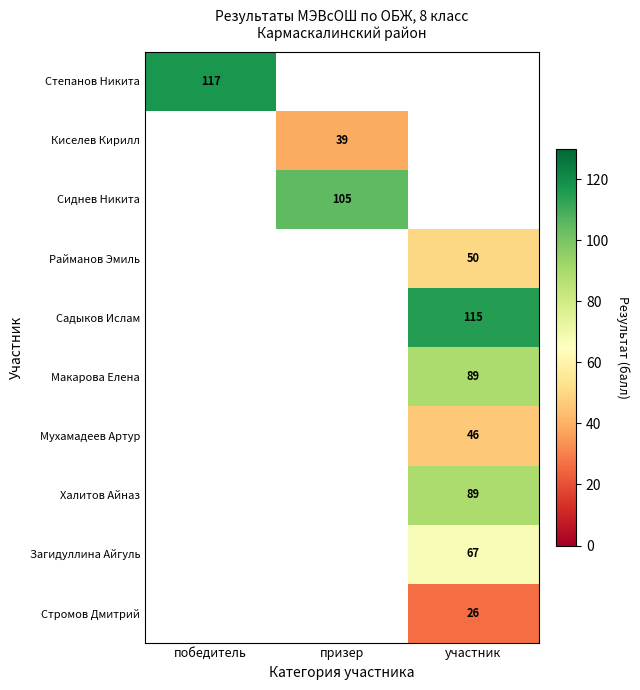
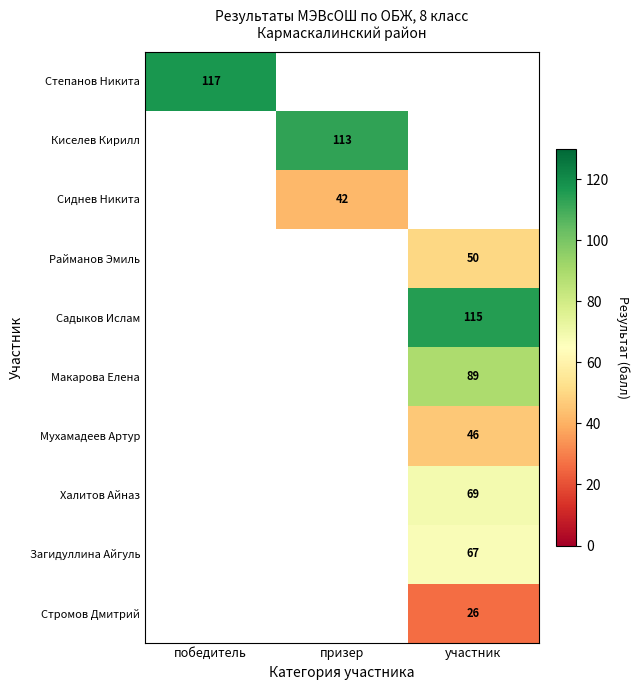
  {
    "Степанов Никита": {
      "победитель": 117
    },
    "Киселев Кирилл": {
-     "призер": 39
+     "призер": 113
    },
    "Сиднев Никита": {
-     "призер": 105
+     "призер": 42
    },
    "Райманов Эмиль": {
      "участник": 50
    },
    "Садыков Ислам": {
      "участник": 115
    },
    "Макарова Елена": {
      "участник": 89
    },
    "Мухамадеев Артур": {
      "участник": 46
    },
    "Халитов Айназ": {
-     "участник": 89
+     "участник": 69
    },
    "Загидуллина Айгуль": {
      "участник": 67
    },
    "Стромов Дмитрий": {
      "участник": 26
    }
  }
